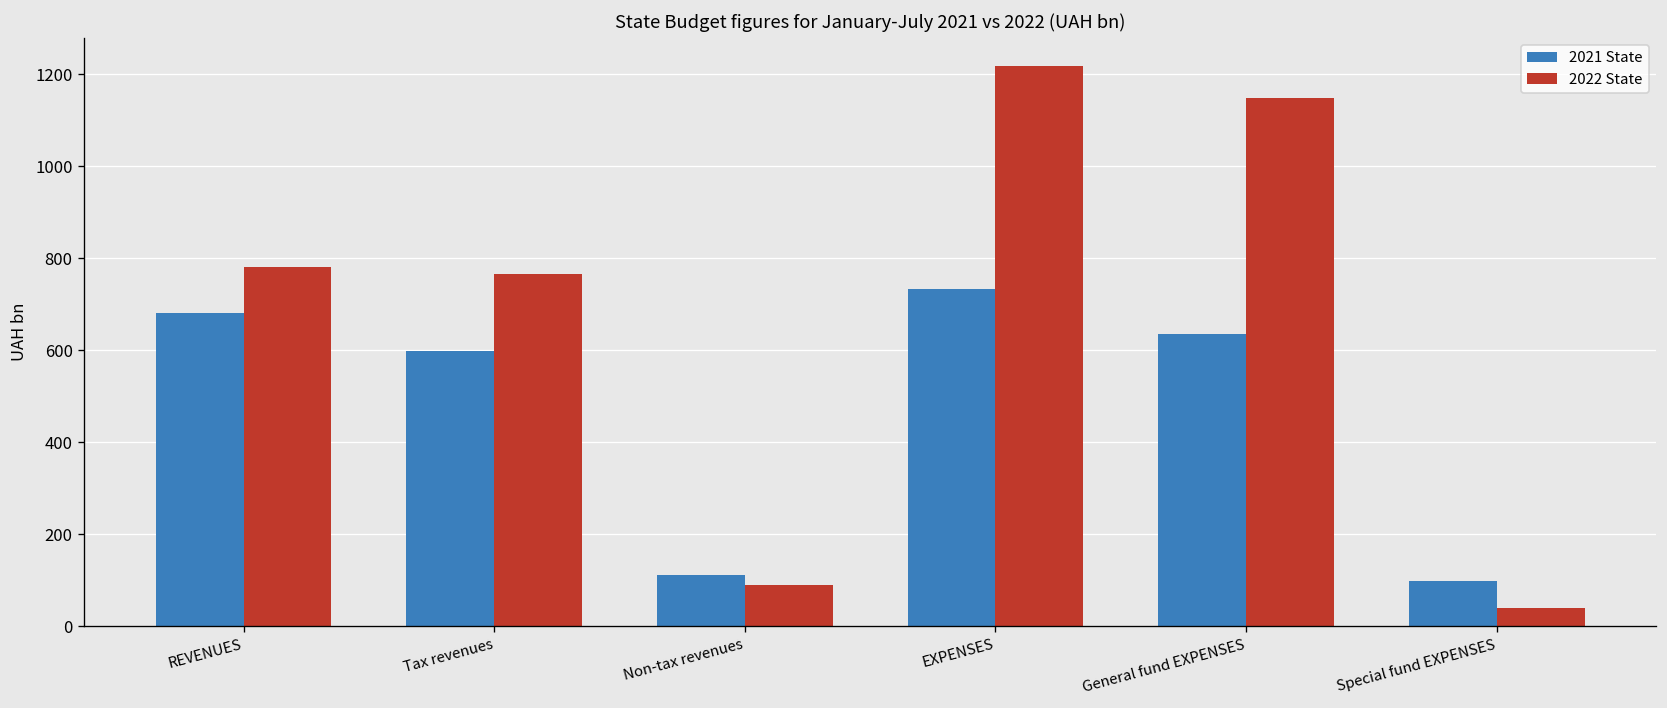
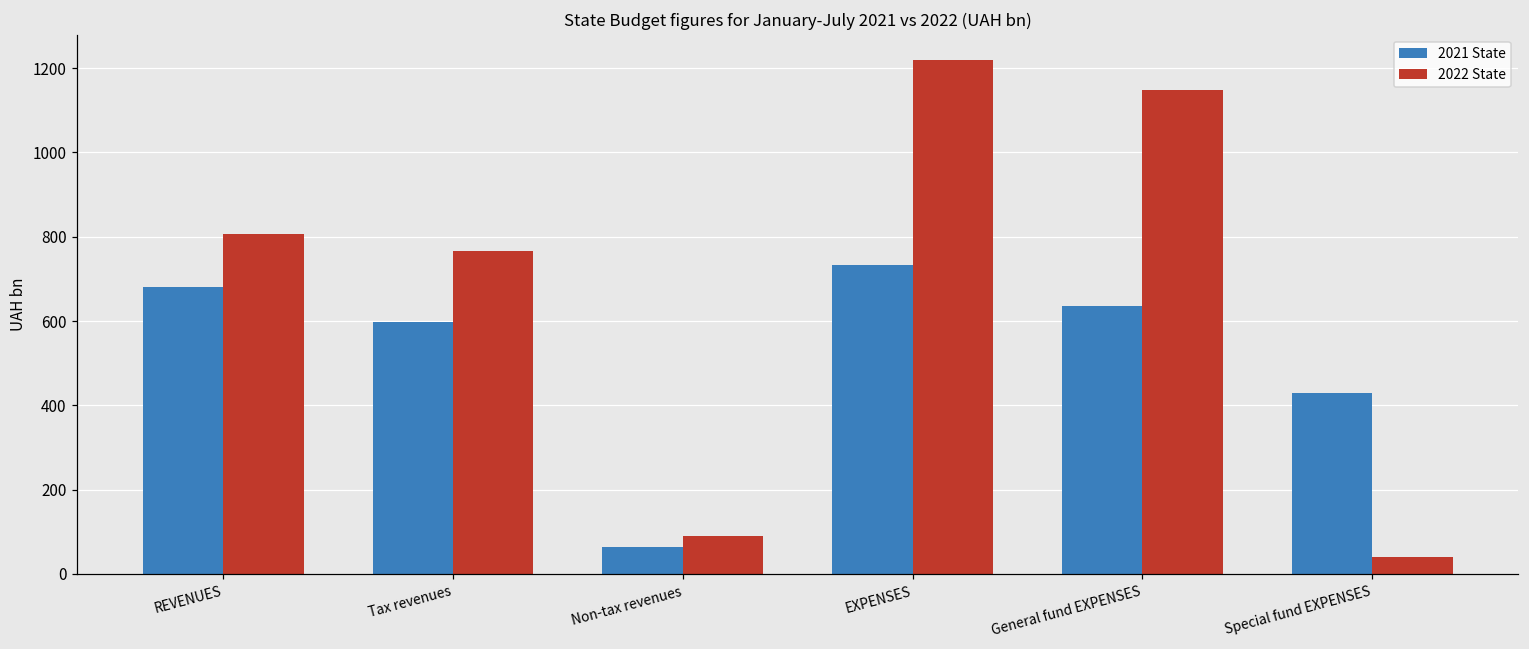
  {
    "2021 State": {
      "REVENUES": 680,
      "Tax revenues": 600,
-     "Non-tax revenues": 110,
+     "Non-tax revenues": 60,
      "EXPENSES": 730,
      "General fund EXPENSES": 640,
-     "Special fund EXPENSES": 100
+     "Special fund EXPENSES": 430
    },
    "2022 State": {
-     "REVENUES": 780,
+     "REVENUES": 810,
      "Tax revenues": 770,
      "Non-tax revenues": 90,
      "EXPENSES": 1220,
      "General fund EXPENSES": 1150,
      "Special fund EXPENSES": 40
    }
  }
